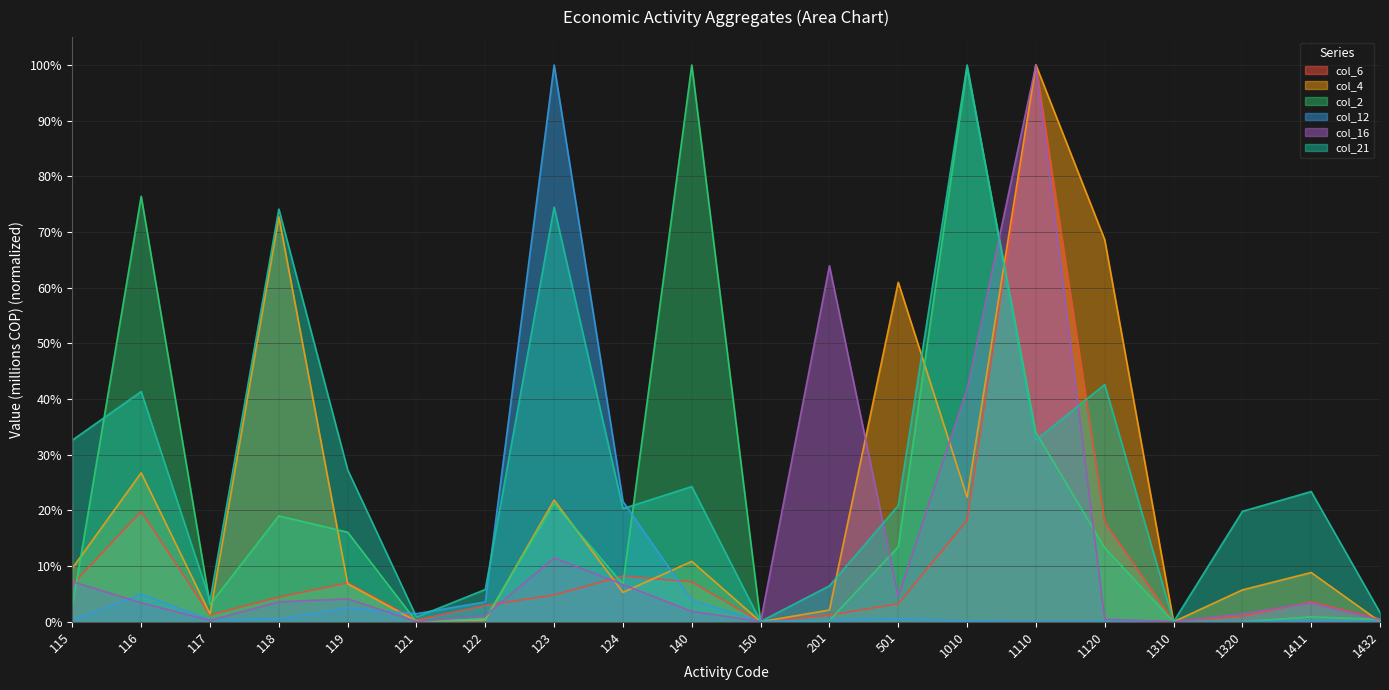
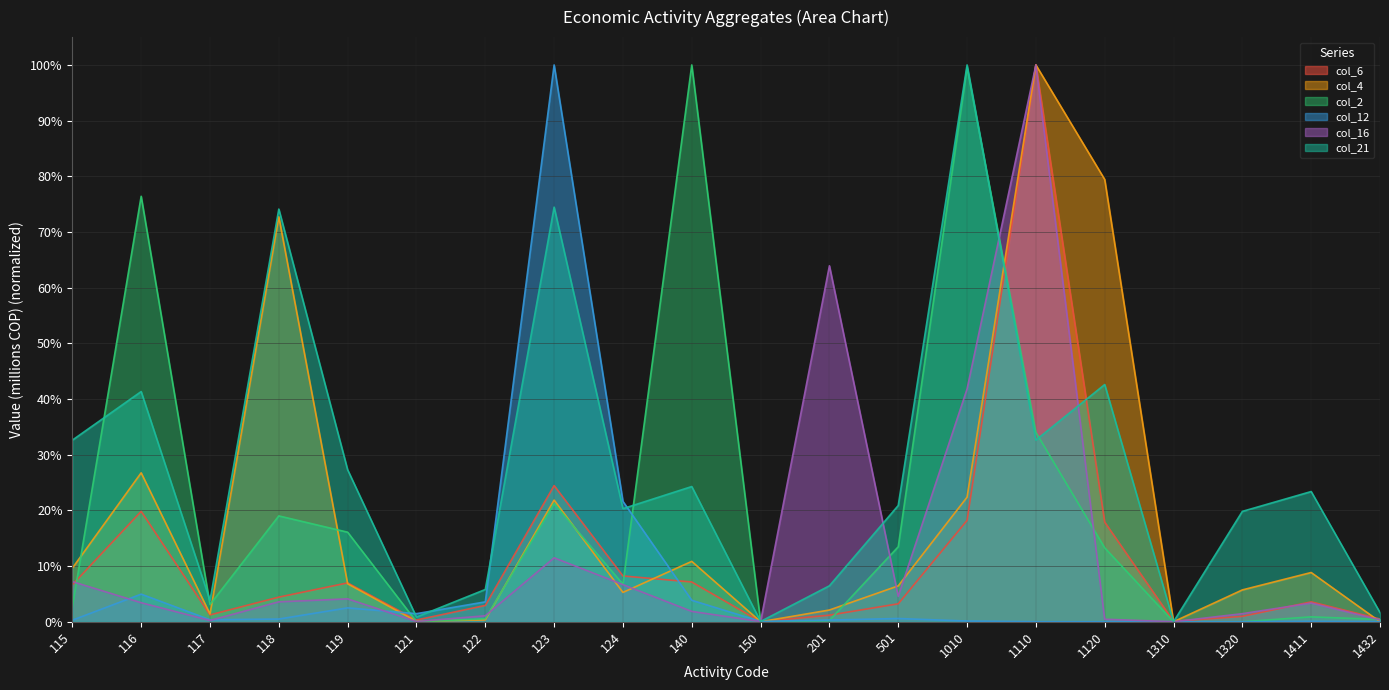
  {
    "col_6": {
      "115": "7%",
      "116": "20%",
      "118": "4%",
      "122": "3%",
-     "123": "5%",
+     "123": "24%",
      "124": "8%",
      "140": "7%",
      "201": "1%",
      "501": "3%",
      "1010": "18%",
      "1120": "18%",
      "1320": "1%"
    },
    "col_4": {
      "115": "10%",
      "116": "27%",
      "118": "73%",
      "123": "22%",
      "124": "5%",
      "140": "11%",
      "201": "2%",
-     "501": "61%",
+     "501": "6%",
      "1010": "22%",
-     "1120": "69%",
+     "1120": "79%",
      "1320": "6%",
      "1411": "9%"
    },
    "col_16": {
      "115": "7%",
      "116": "3%",
      "118": "4%",
      "119": "4%",
      "122": "1%",
      "123": "11%",
      "140": "2%",
      "201": "64%",
      "501": "5%",
      "1010": "42%",
      "1320": "1%"
    }
  }
